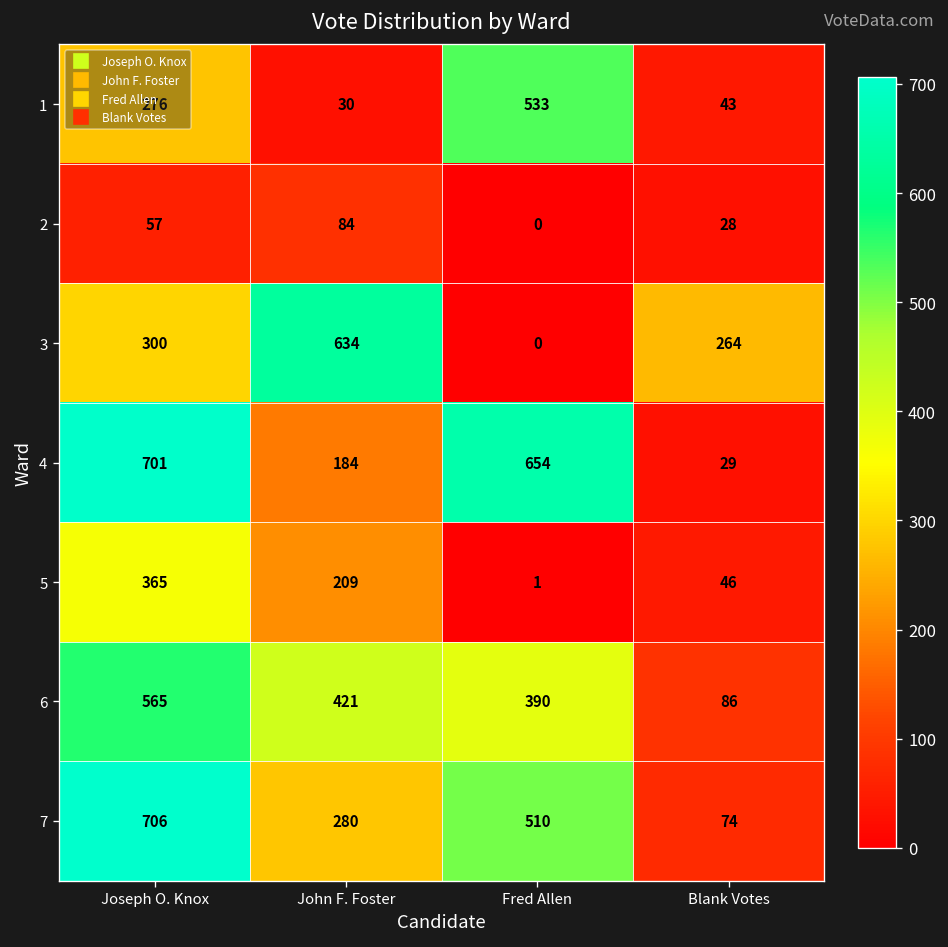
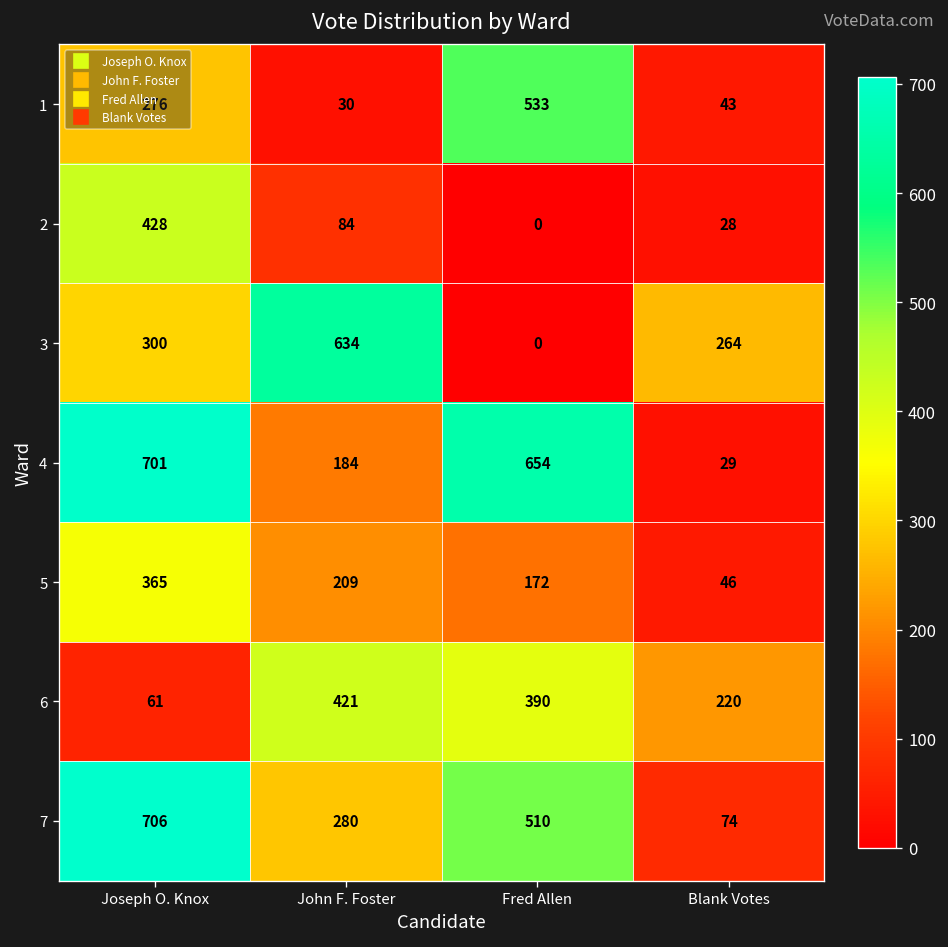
  {
    "1": {
      "John F. Foster": 30,
      "Fred Allen": 533,
      "Blank Votes": 43
    },
    "2": {
-     "Joseph O. Knox": 57,
+     "Joseph O. Knox": 428,
      "John F. Foster": 84,
      "Fred Allen": 0,
      "Blank Votes": 28
    },
    "3": {
      "Joseph O. Knox": 300,
      "John F. Foster": 634,
      "Fred Allen": 0,
      "Blank Votes": 264
    },
    "4": {
      "Joseph O. Knox": 701,
      "John F. Foster": 184,
      "Fred Allen": 654,
      "Blank Votes": 29
    },
    "5": {
      "Joseph O. Knox": 365,
      "John F. Foster": 209,
-     "Fred Allen": 1,
+     "Fred Allen": 172,
      "Blank Votes": 46
    },
    "6": {
-     "Joseph O. Knox": 565,
+     "Joseph O. Knox": 61,
      "John F. Foster": 421,
      "Fred Allen": 390,
-     "Blank Votes": 86
+     "Blank Votes": 220
    },
    "7": {
      "Joseph O. Knox": 706,
      "John F. Foster": 280,
      "Fred Allen": 510,
      "Blank Votes": 74
    }
  }
